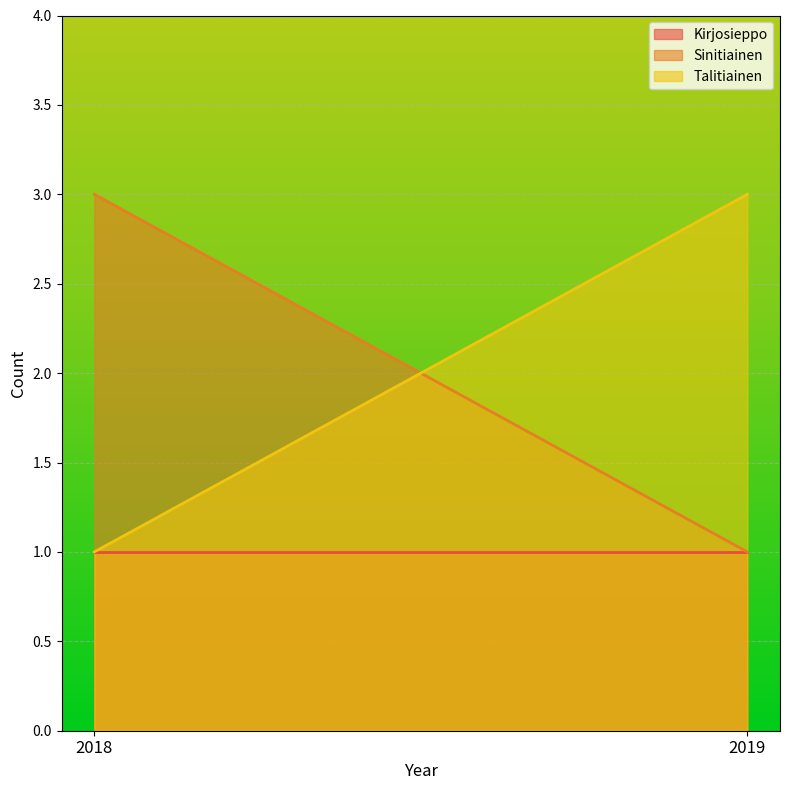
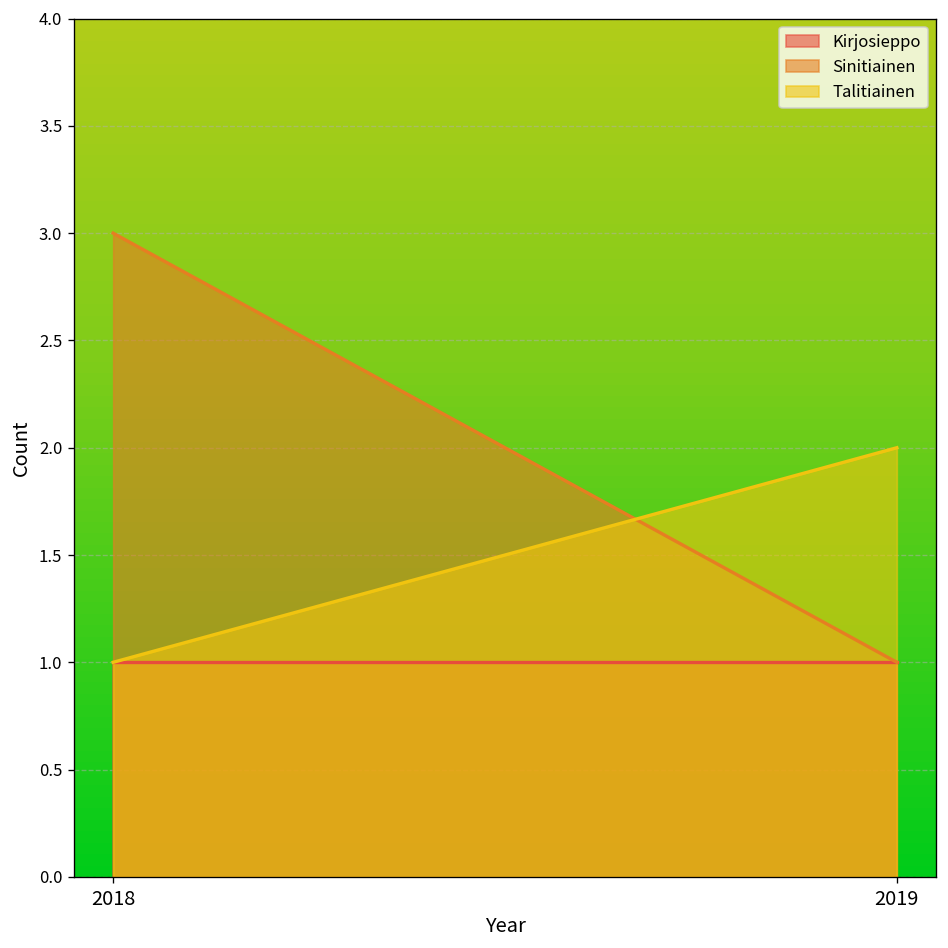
  {
    "Talitiainen": {
-     "2019": 3
+     "2019": 2
    }
  }
